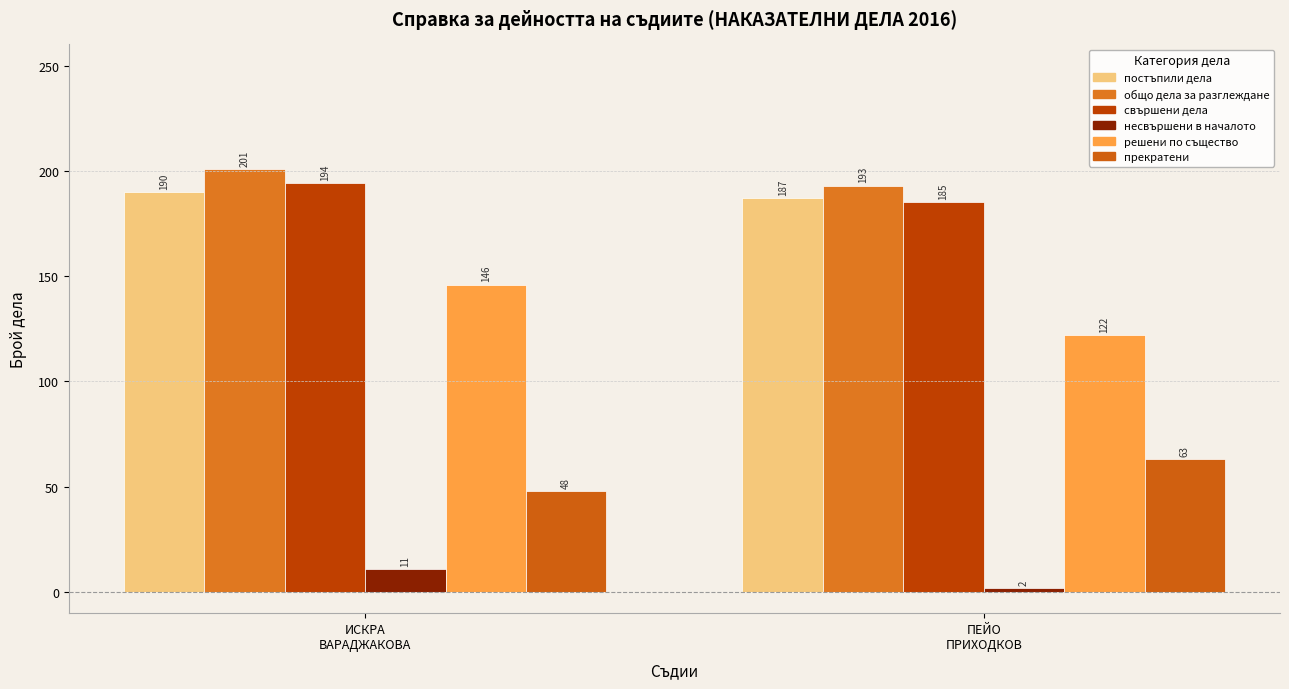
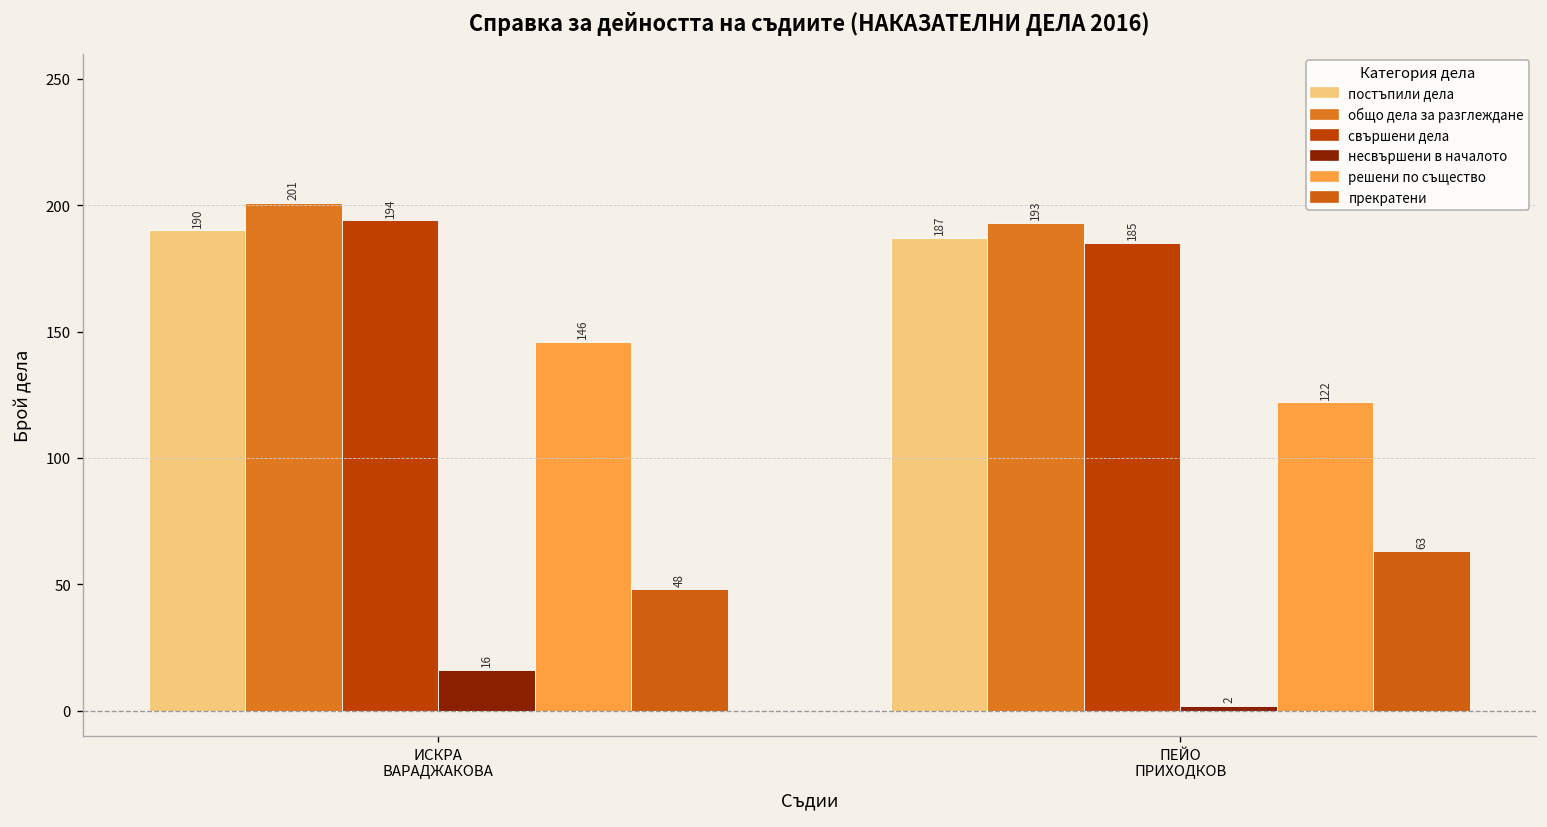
  {
    "постъпили дела": {
      "ИСКРА ВАРАДЖАКОВА": 190,
      "ПЕЙО ПРИХОДКОВ": 187
    },
    "несвършени в началото": {
-     "ИСКРА ВАРАДЖАКОВА": 11,
+     "ИСКРА ВАРАДЖАКОВА": 16,
      "ПЕЙО ПРИХОДКОВ": 2
    }
  }
